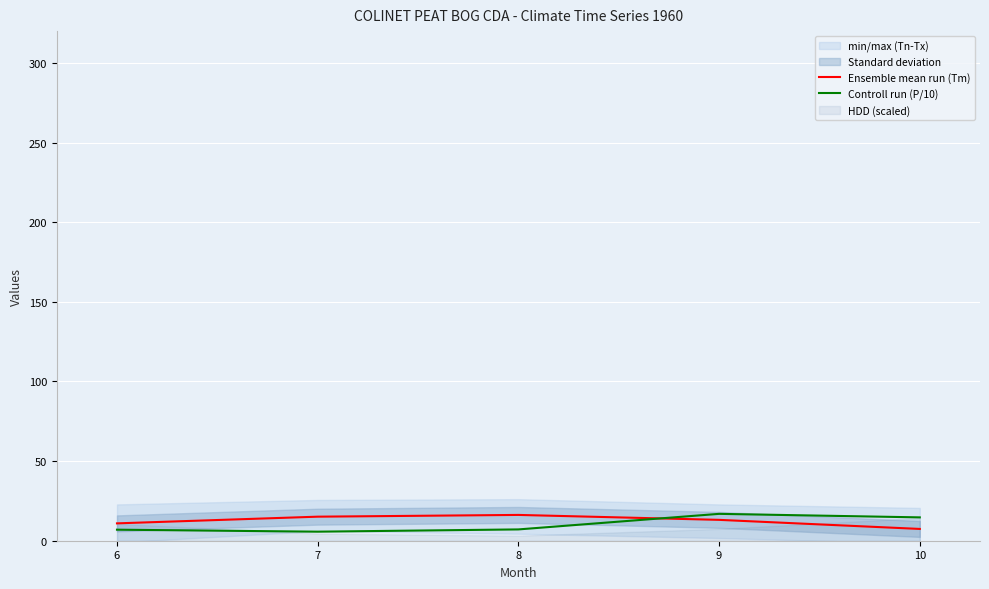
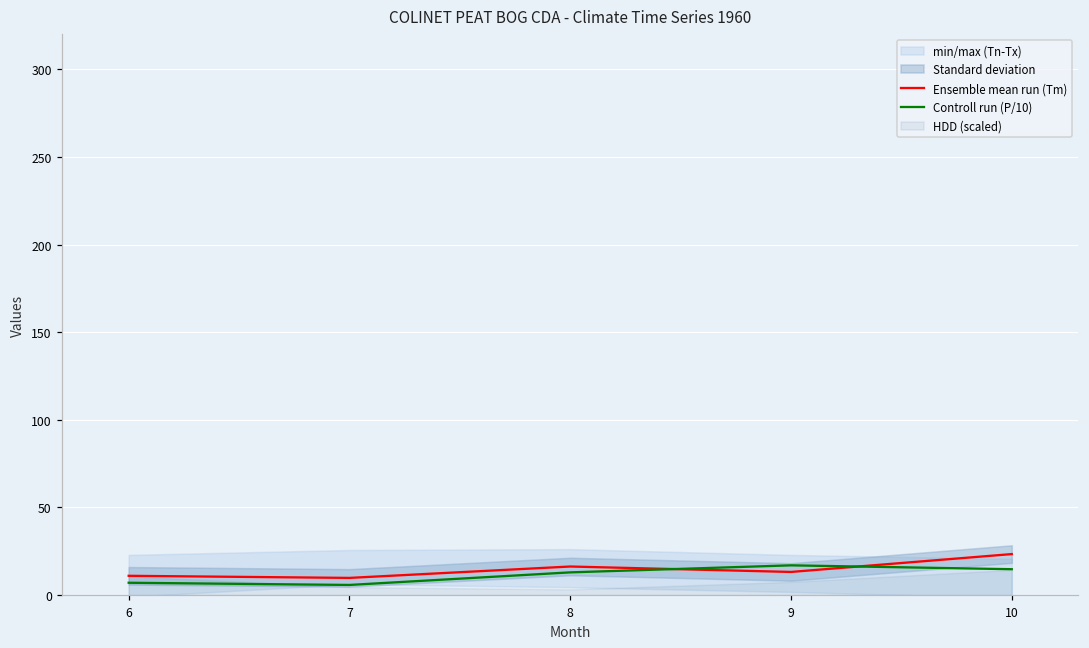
  {
    "Ensemble mean run (Tm)": {
-     "7": 15,
+     "7": 10,
      "8": 16,
      "9": 13,
-     "10": 7
+     "10": 23
    },
    "Controll run (P/10)": {
      "6": 7,
-     "8": 7
+     "8": 13
    }
  }
